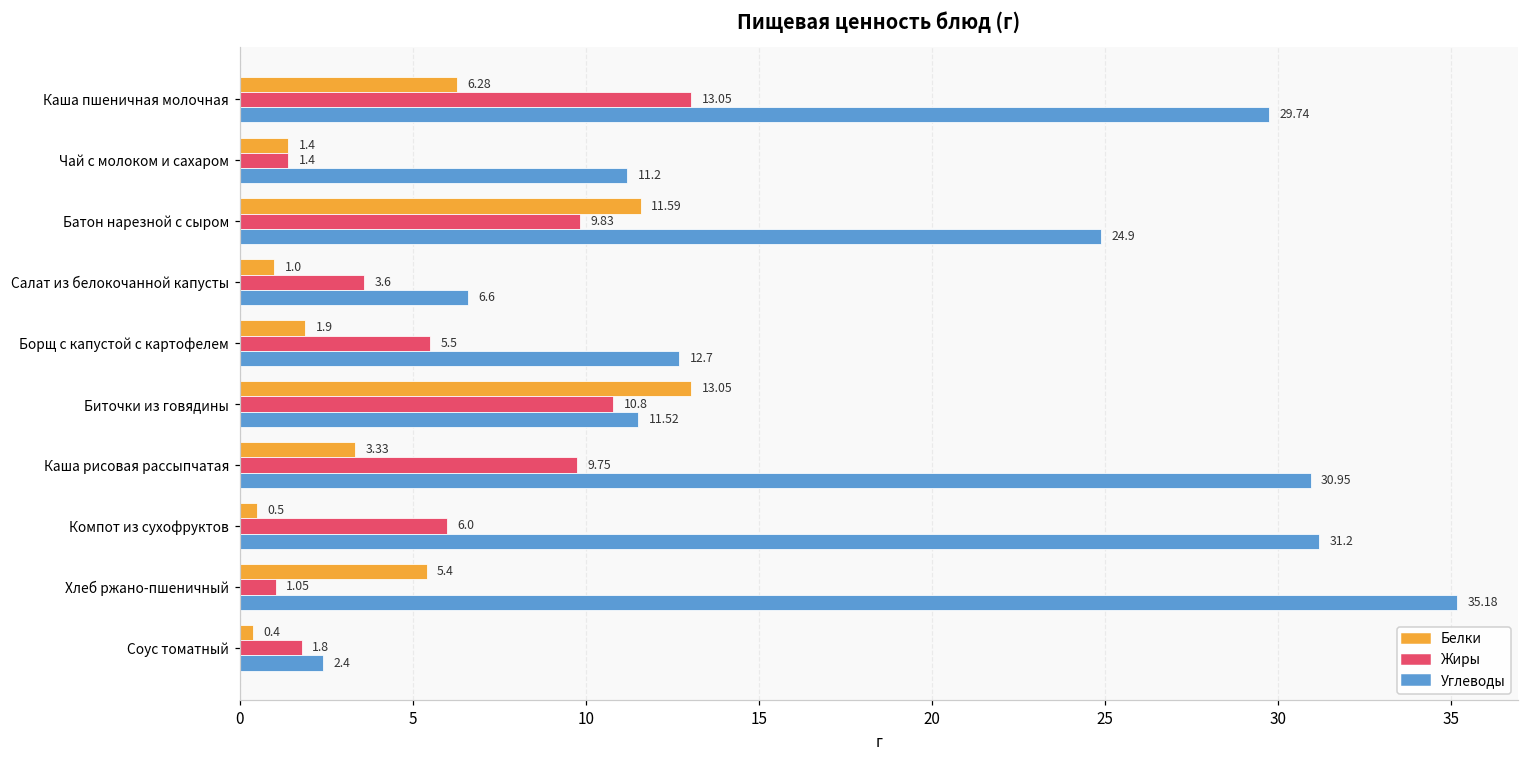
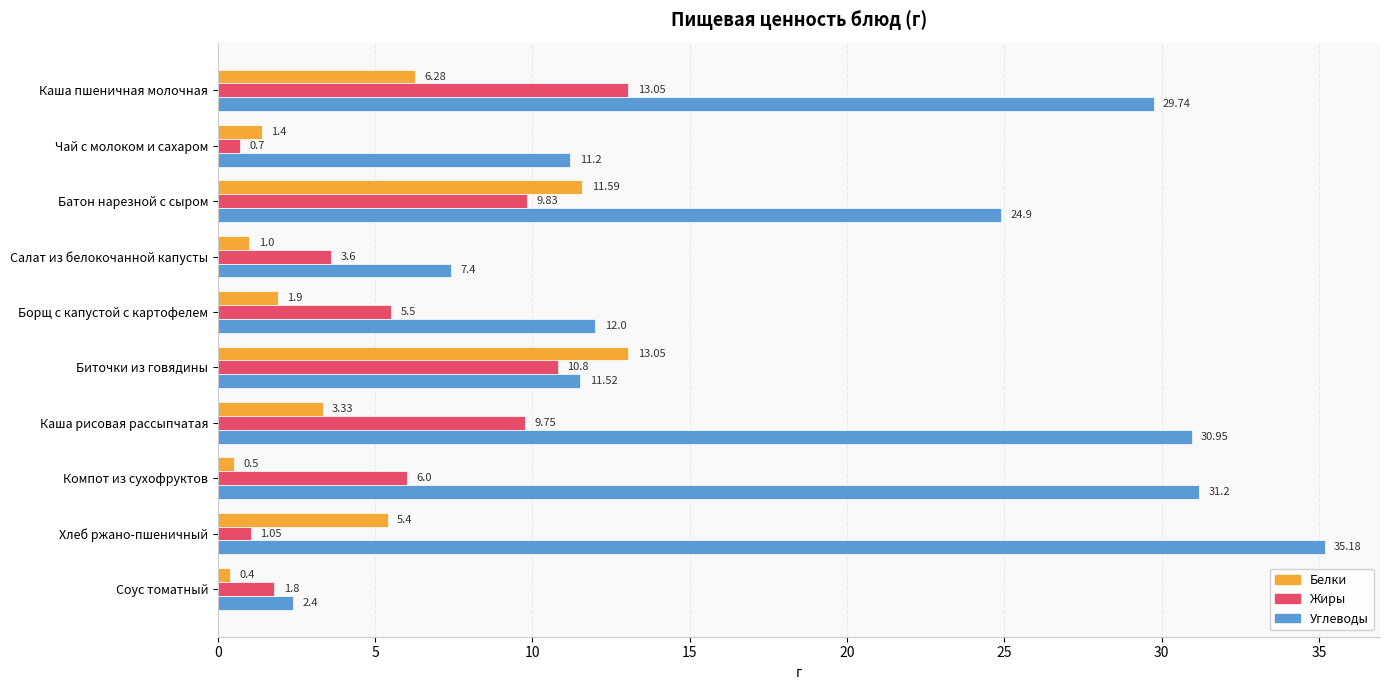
  {
    "Белки": {
      "Каша пшеничная молочная": 6.28,
      "Чай с молоком и сахаром": 1.4,
      "Батон нарезной с сыром": 11.59,
      "Салат из белокочанной капусты": 1.0,
      "Борщ с капустой с картофелем": 1.9,
      "Биточки из говядины": 13.05,
      "Каша рисовая рассыпчатая": 3.33,
      "Компот из сухофруктов": 0.5,
      "Хлеб ржано-пшеничный": 5.4,
      "Соус томатный": 0.4
    },
    "Жиры": {
      "Каша пшеничная молочная": 13.05,
-     "Чай с молоком и сахаром": 1.4,
+     "Чай с молоком и сахаром": 0.7,
      "Батон нарезной с сыром": 9.83,
      "Салат из белокочанной капусты": 3.6,
      "Борщ с капустой с картофелем": 5.5,
      "Биточки из говядины": 10.8,
      "Каша рисовая рассыпчатая": 9.75,
      "Компот из сухофруктов": 6.0,
      "Хлеб ржано-пшеничный": 1.05,
      "Соус томатный": 1.8
    },
    "Углеводы": {
      "Каша пшеничная молочная": 29.74,
      "Чай с молоком и сахаром": 11.2,
      "Батон нарезной с сыром": 24.9,
-     "Салат из белокочанной капусты": 6.6,
-     "Борщ с капустой с картофелем": 12.7,
+     "Салат из белокочанной капусты": 7.4,
+     "Борщ с капустой с картофелем": 12.0,
      "Биточки из говядины": 11.52,
      "Каша рисовая рассыпчатая": 30.95,
      "Компот из сухофруктов": 31.2,
      "Хлеб ржано-пшеничный": 35.18,
      "Соус томатный": 2.4
    }
  }
